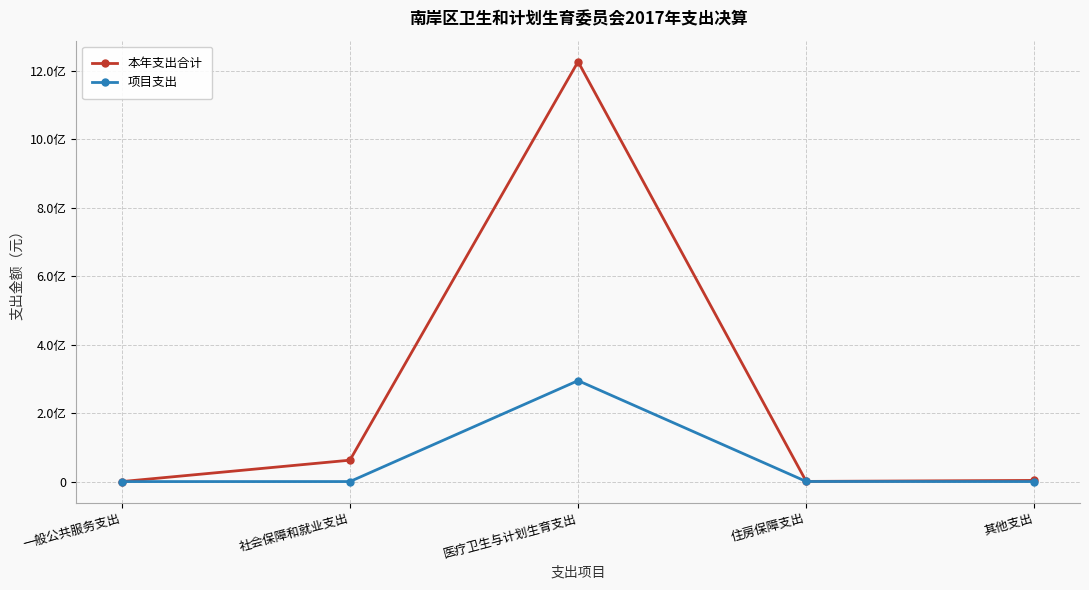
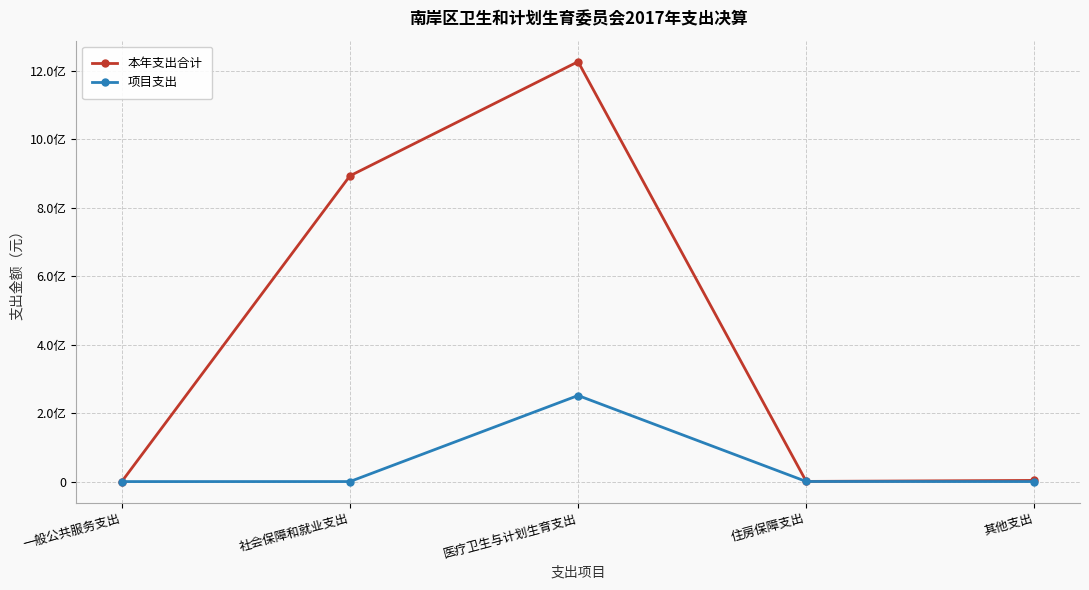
  {
    "本年支出合计": {
-     "社会保障和就业支出": "0.6亿",
+     "社会保障和就业支出": "8.9亿",
      "医疗卫生与计划生育支出": "12.3亿"
    },
    "项目支出": {
      "社会保障和就业支出": "0.0亿",
-     "医疗卫生与计划生育支出": "3.0亿"
+     "医疗卫生与计划生育支出": "2.5亿"
    }
  }
